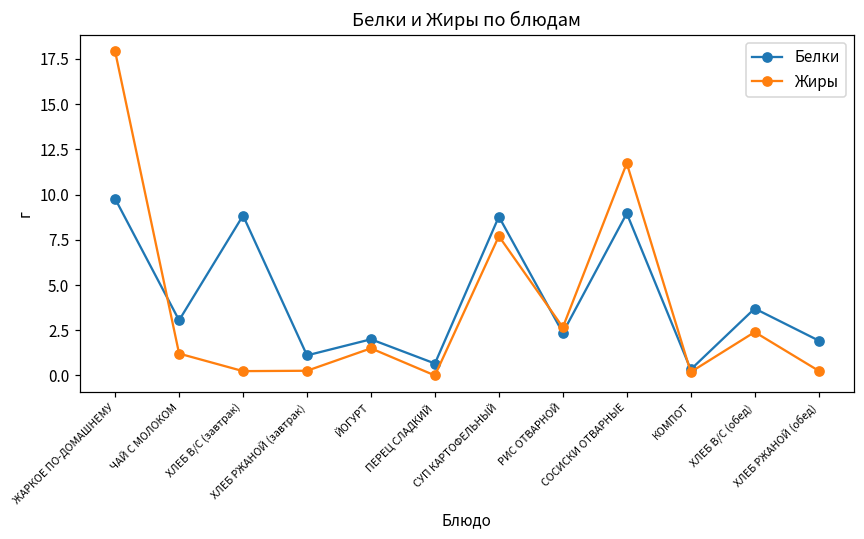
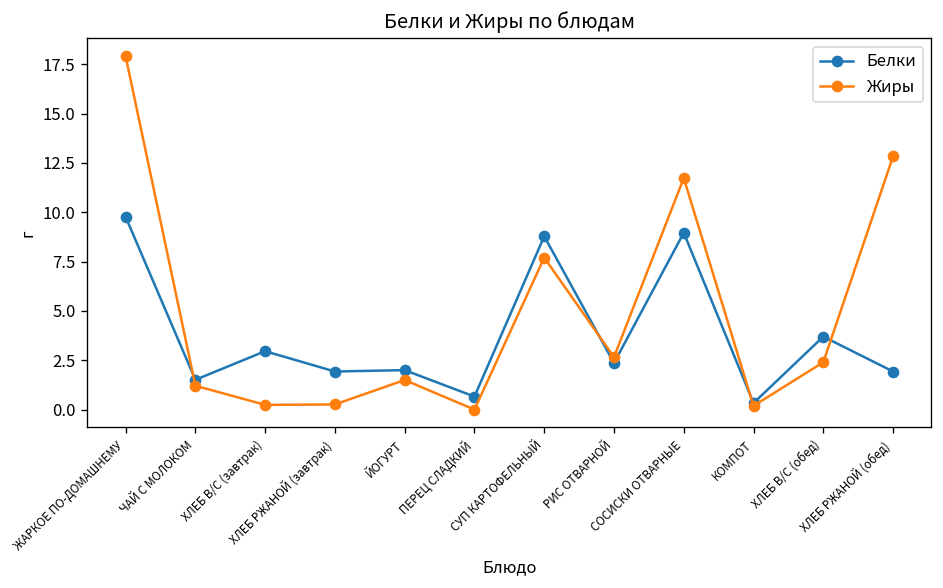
  {
    "Белки": {
      "ЖАРКОЕ ПО-ДОМАШНЕМУ": 9.8,
-     "ЧАЙ С МОЛОКОМ": 3.1,
-     "ХЛЕБ В/С (завтрак)": 8.8,
-     "ХЛЕБ РЖАНОЙ (завтрак)": 1.1,
+     "ЧАЙ С МОЛОКОМ": 1.5,
+     "ХЛЕБ В/С (завтрак)": 3.0,
+     "ХЛЕБ РЖАНОЙ (завтрак)": 1.9,
      "ЙОГУРТ": 2.0,
      "ПЕРЕЦ СЛАДКИЙ": 0.7,
      "СУП КАРТОФЕЛЬНЫЙ": 8.8,
      "РИС ОТВАРНОЙ": 2.4,
      "СОСИСКИ ОТВАРНЫЕ": 9.0,
      "ХЛЕБ В/С (обед)": 3.7,
      "ХЛЕБ РЖАНОЙ (обед)": 1.9
    },
    "Жиры": {
      "ЖАРКОЕ ПО-ДОМАШНЕМУ": 17.9,
      "ЧАЙ С МОЛОКОМ": 1.2,
      "ХЛЕБ В/С (завтрак)": 0.2,
      "ХЛЕБ РЖАНОЙ (завтрак)": 0.3,
      "ЙОГУРТ": 1.5,
      "ПЕРЕЦ СЛАДКИЙ": 0.0,
      "СУП КАРТОФЕЛЬНЫЙ": 7.7,
      "РИС ОТВАРНОЙ": 2.7,
      "СОСИСКИ ОТВАРНЫЕ": 11.7,
      "ХЛЕБ В/С (обед)": 2.4,
-     "ХЛЕБ РЖАНОЙ (обед)": 0.3
+     "ХЛЕБ РЖАНОЙ (обед)": 12.8
    }
  }
